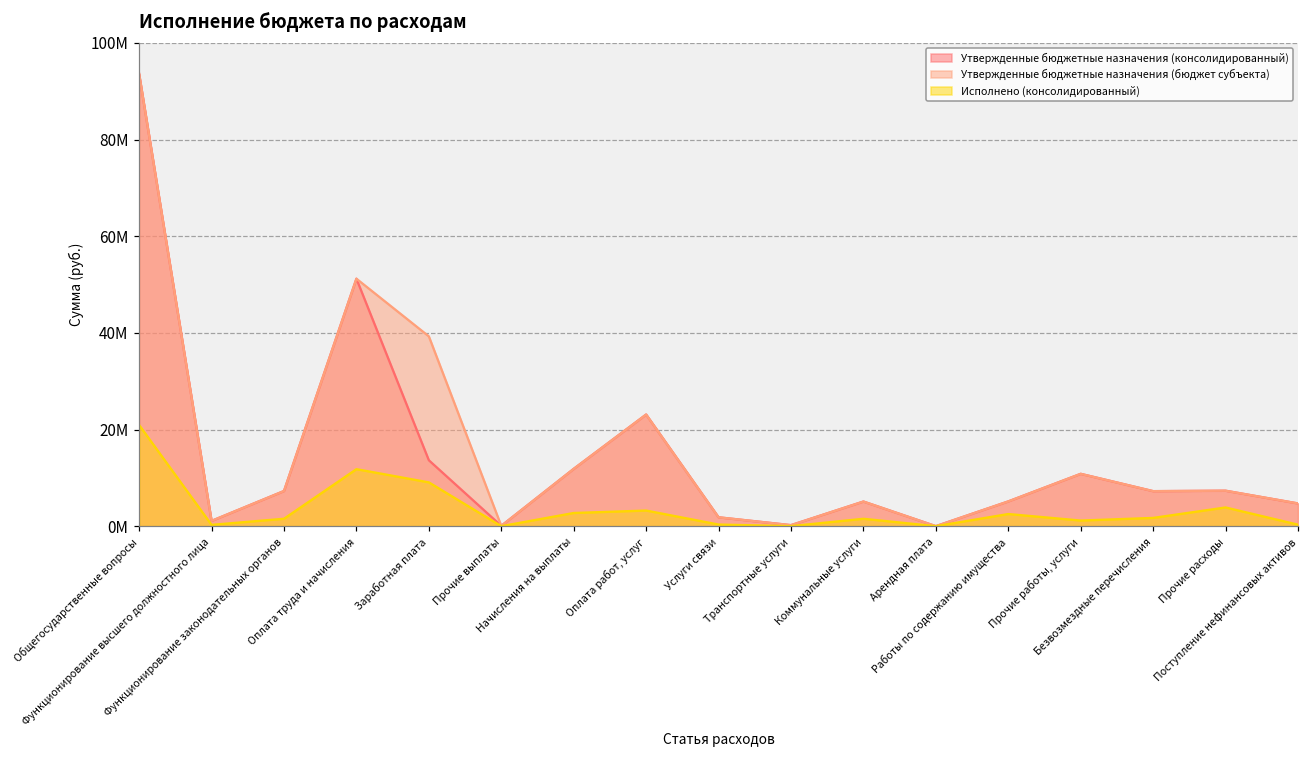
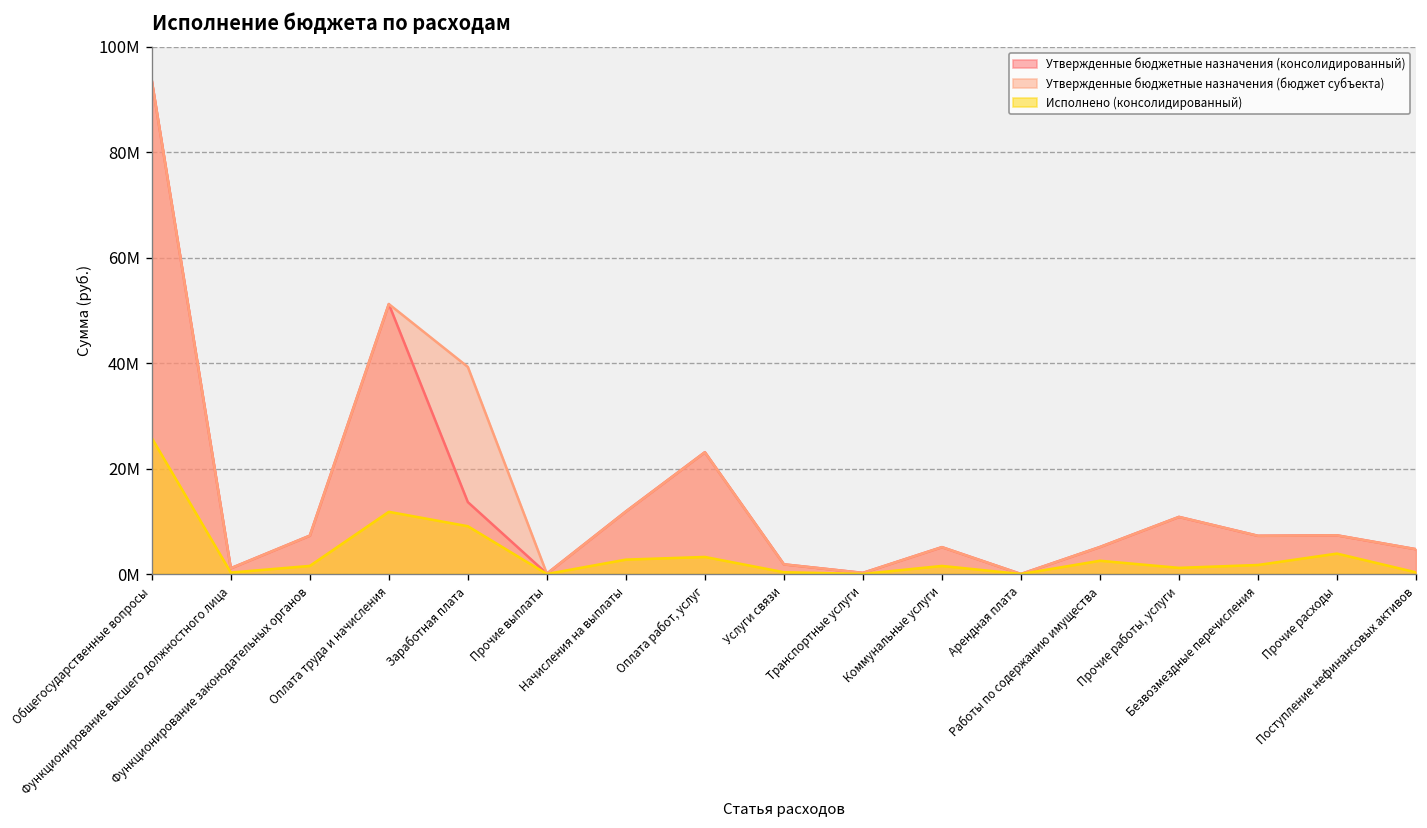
  {
    "Исполнено (консолидированный)": {
-     "Общегосударственные вопросы": 21000000,
+     "Общегосударственные вопросы": 26000000,
      "Функционирование высшего должностного лица": 0,
      "Функционирование законодательных органов": 2000000,
      "Оплата труда и начисления": 12000000,
      "Заработная плата": 9000000,
      "Начисления на выплаты": 3000000,
      "Оплата работ, услуг": 3000000,
      "Услуги связи": 0,
      "Коммунальные услуги": 2000000,
      "Работы по содержанию имущества": 3000000,
      "Прочие работы, услуги": 1000000,
      "Безвозмездные перечисления": 2000000,
      "Прочие расходы": 4000000,
      "Поступление нефинансовых активов": 0
    }
  }
